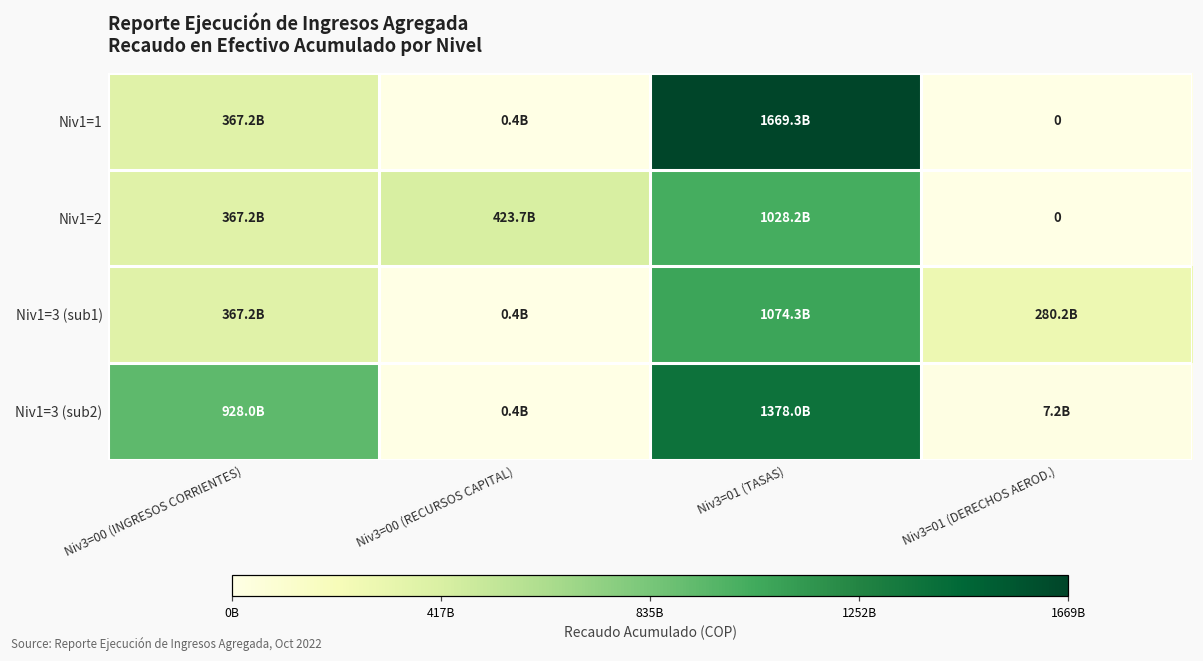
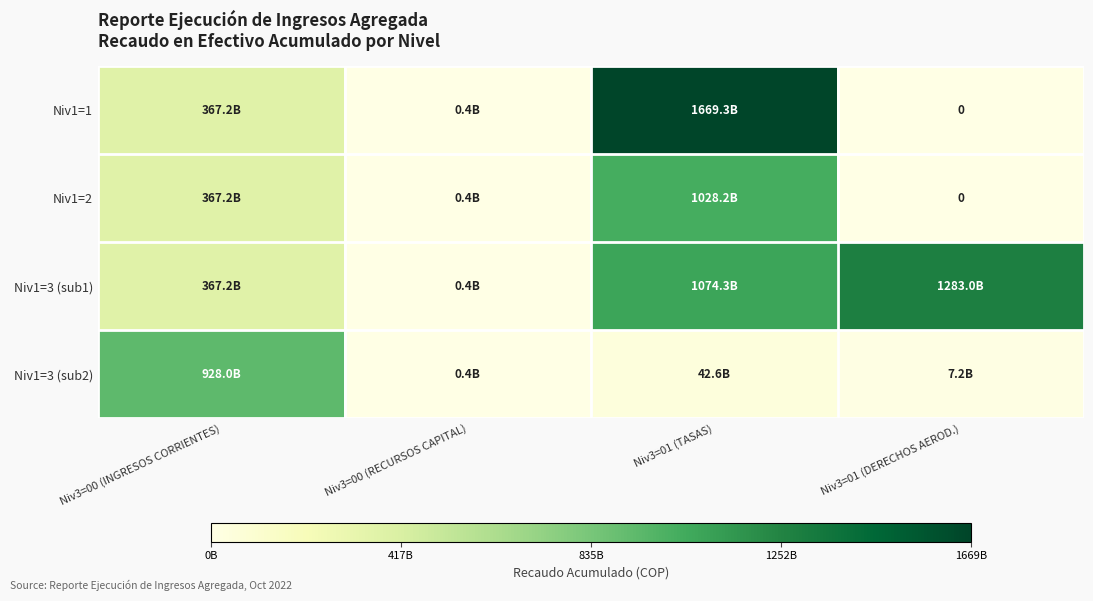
  {
    "Niv1=1": {
      "Niv3=00 (INGRESOS CORRIENTES)": "367.2B",
      "Niv3=00 (RECURSOS CAPITAL)": "0.4B",
      "Niv3=01 (TASAS)": "1669.3B",
      "Niv3=01 (DERECHOS AEROD.)": "0"
    },
    "Niv1=2": {
      "Niv3=00 (INGRESOS CORRIENTES)": "367.2B",
-     "Niv3=00 (RECURSOS CAPITAL)": "423.7B",
+     "Niv3=00 (RECURSOS CAPITAL)": "0.4B",
      "Niv3=01 (TASAS)": "1028.2B",
      "Niv3=01 (DERECHOS AEROD.)": "0"
    },
    "Niv1=3 (sub1)": {
      "Niv3=00 (INGRESOS CORRIENTES)": "367.2B",
      "Niv3=00 (RECURSOS CAPITAL)": "0.4B",
      "Niv3=01 (TASAS)": "1074.3B",
-     "Niv3=01 (DERECHOS AEROD.)": "280.2B"
+     "Niv3=01 (DERECHOS AEROD.)": "1283.0B"
    },
    "Niv1=3 (sub2)": {
      "Niv3=00 (INGRESOS CORRIENTES)": "928.0B",
      "Niv3=00 (RECURSOS CAPITAL)": "0.4B",
-     "Niv3=01 (TASAS)": "1378.0B",
+     "Niv3=01 (TASAS)": "42.6B",
      "Niv3=01 (DERECHOS AEROD.)": "7.2B"
    }
  }
